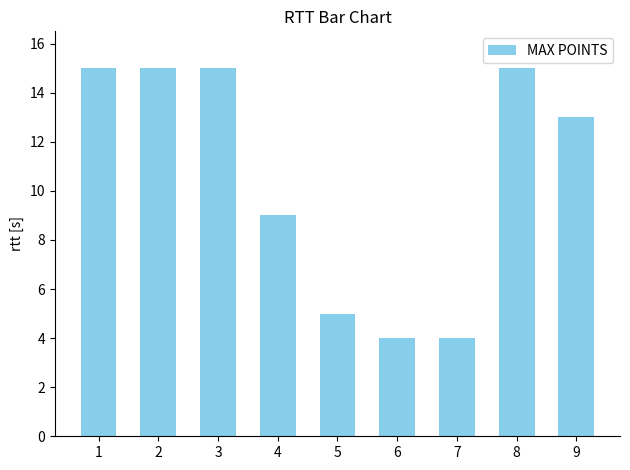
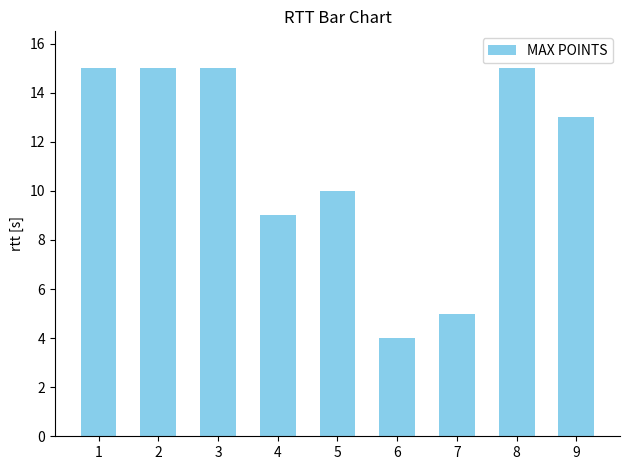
  {
    "1": 15,
    "2": 15,
    "3": 15,
    "4": 9,
-   "5": 5,
+   "5": 10,
    "6": 4,
-   "7": 4,
+   "7": 5,
    "8": 15,
    "9": 13
  }
